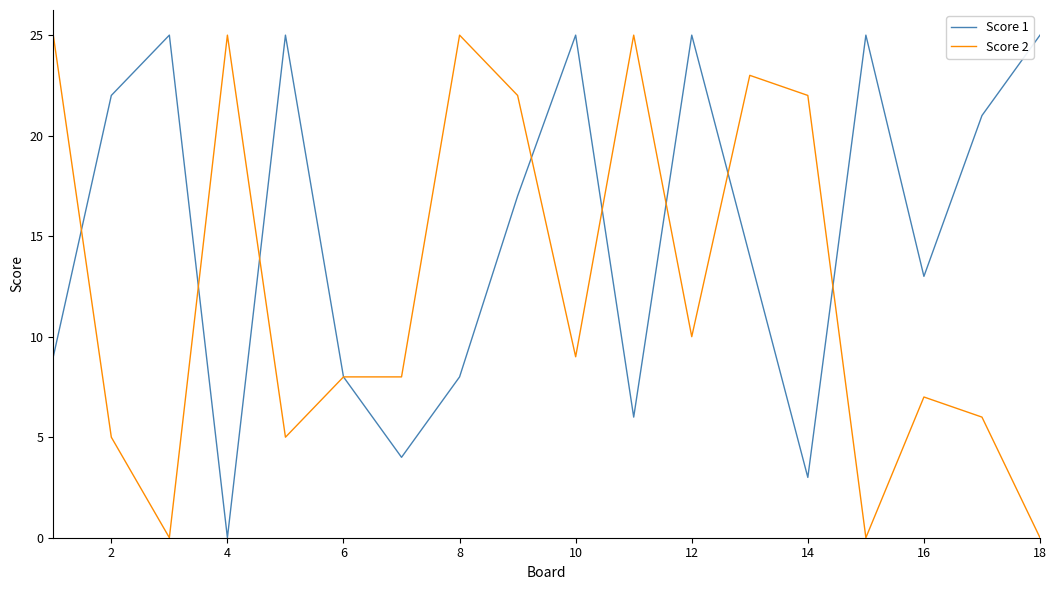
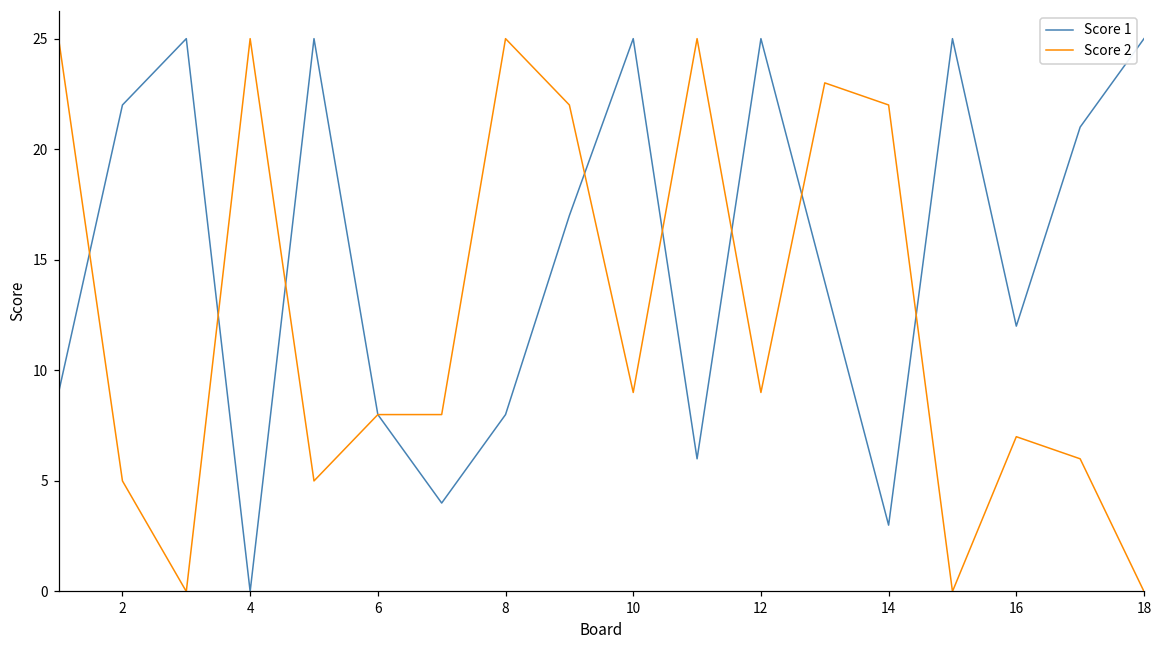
  {
    "Score 1": {
      "2": 22,
      "4": 0,
      "8": 8,
      "10": 25,
      "12": 25,
      "14": 3,
-     "16": 13,
+     "16": 12,
      "18": 25
    },
    "Score 2": {
      "2": 5,
      "4": 25,
      "8": 25,
      "10": 9,
-     "12": 10,
+     "12": 9,
      "14": 22,
      "16": 7,
      "18": 0
    }
  }
